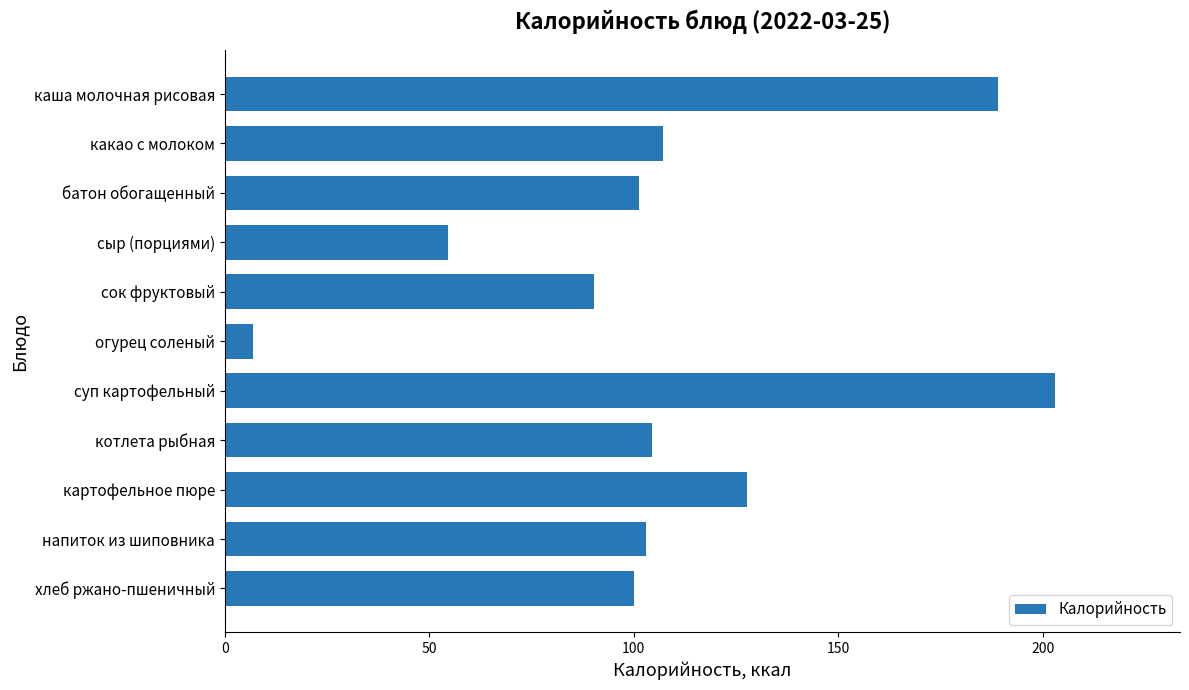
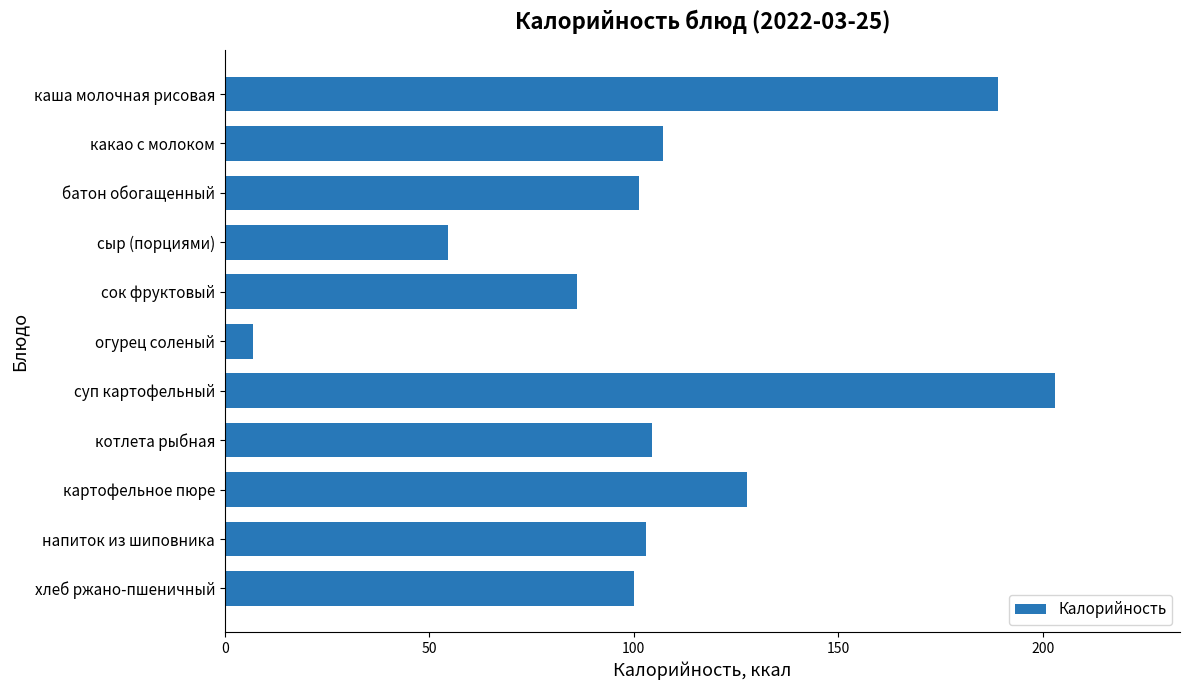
  {
    "каша молочная рисовая": 189,
    "какао с молоком": 107,
    "батон обогащенный": 101,
    "сыр (порциями)": 55,
-   "сок фруктовый": 90,
+   "сок фруктовый": 86,
    "огурец соленый": 7,
    "суп картофельный": 203,
    "котлета рыбная": 104,
    "картофельное пюре": 128,
    "напиток из шиповника": 103,
    "хлеб ржано-пшеничный": 100
  }
